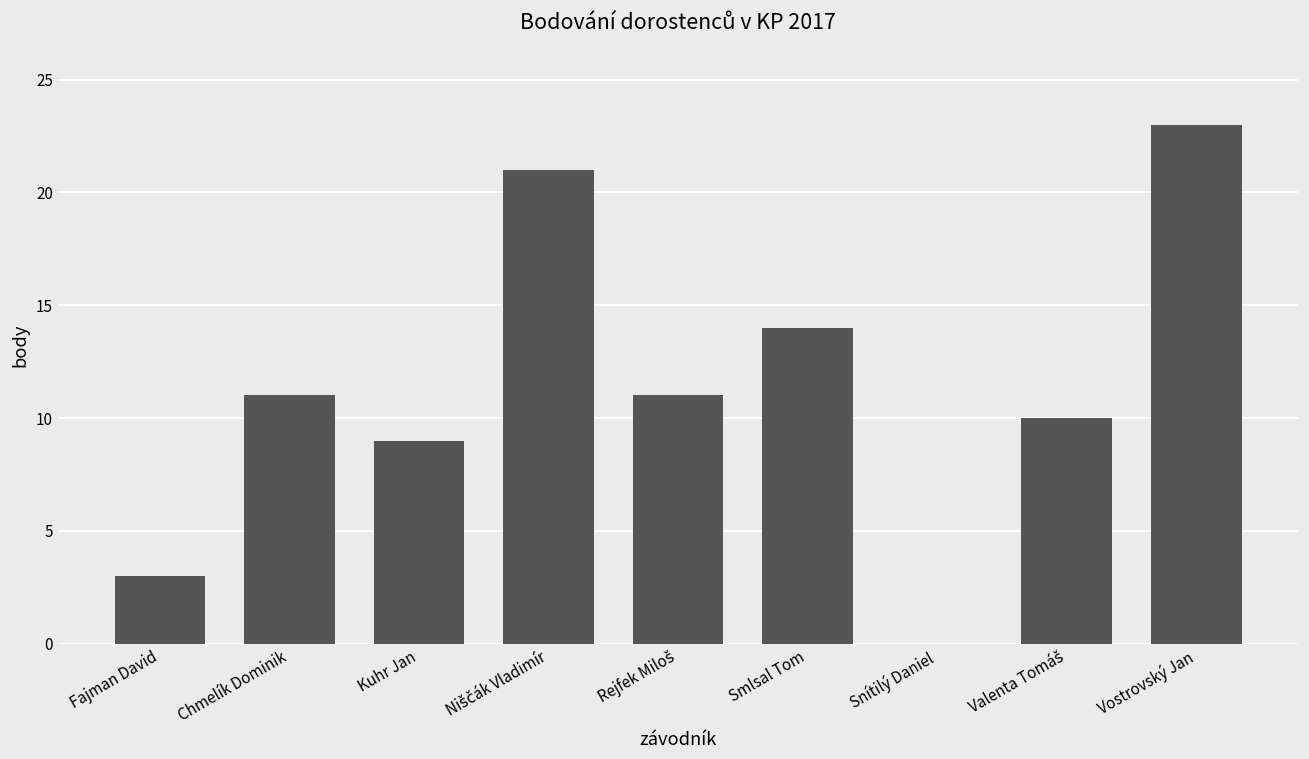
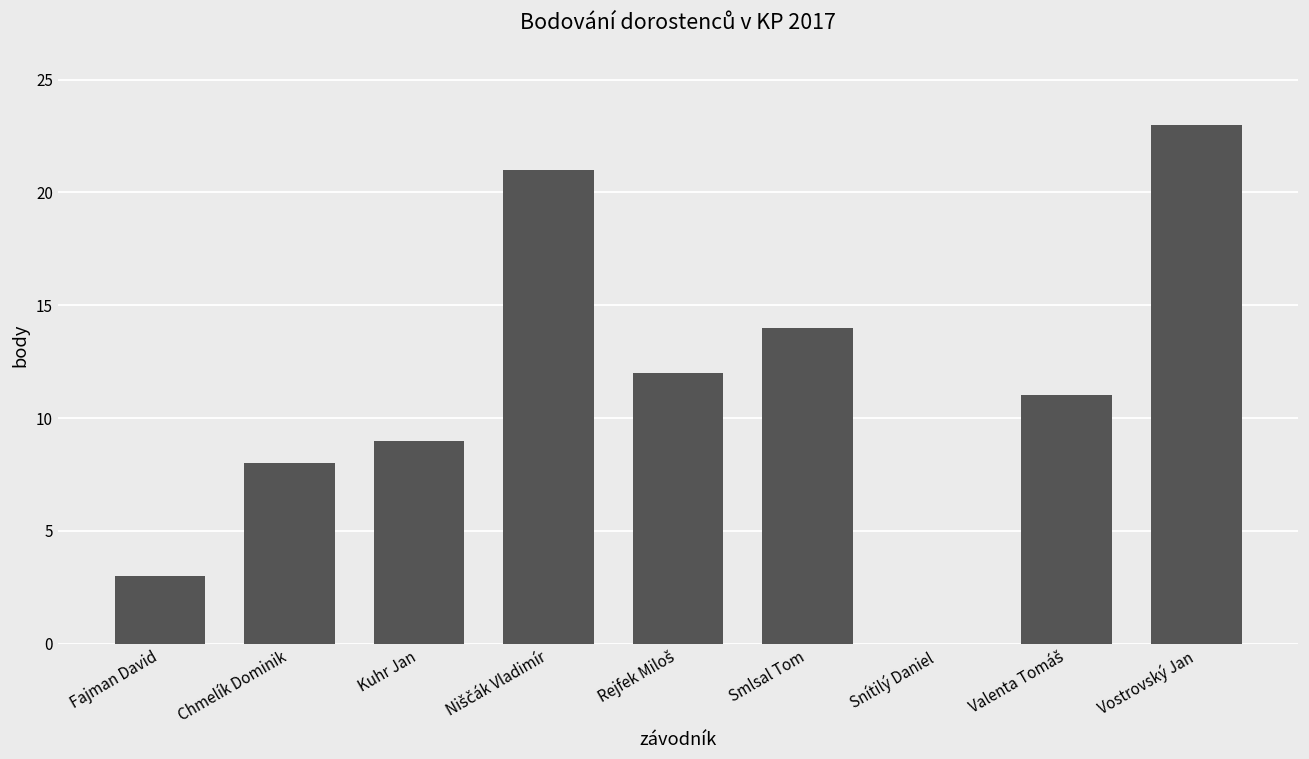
  {
    "Fajman David": 3,
-   "Chmelík Dominik": 11,
+   "Chmelík Dominik": 8,
    "Kuhr Jan": 9,
    "Niščák Vladimír": 21,
-   "Rejfek Miloš": 11,
+   "Rejfek Miloš": 12,
    "Smlsal Tom": 14,
    "Snítilý Daniel": 0,
-   "Valenta Tomáš": 10,
+   "Valenta Tomáš": 11,
    "Vostrovský Jan": 23
  }
